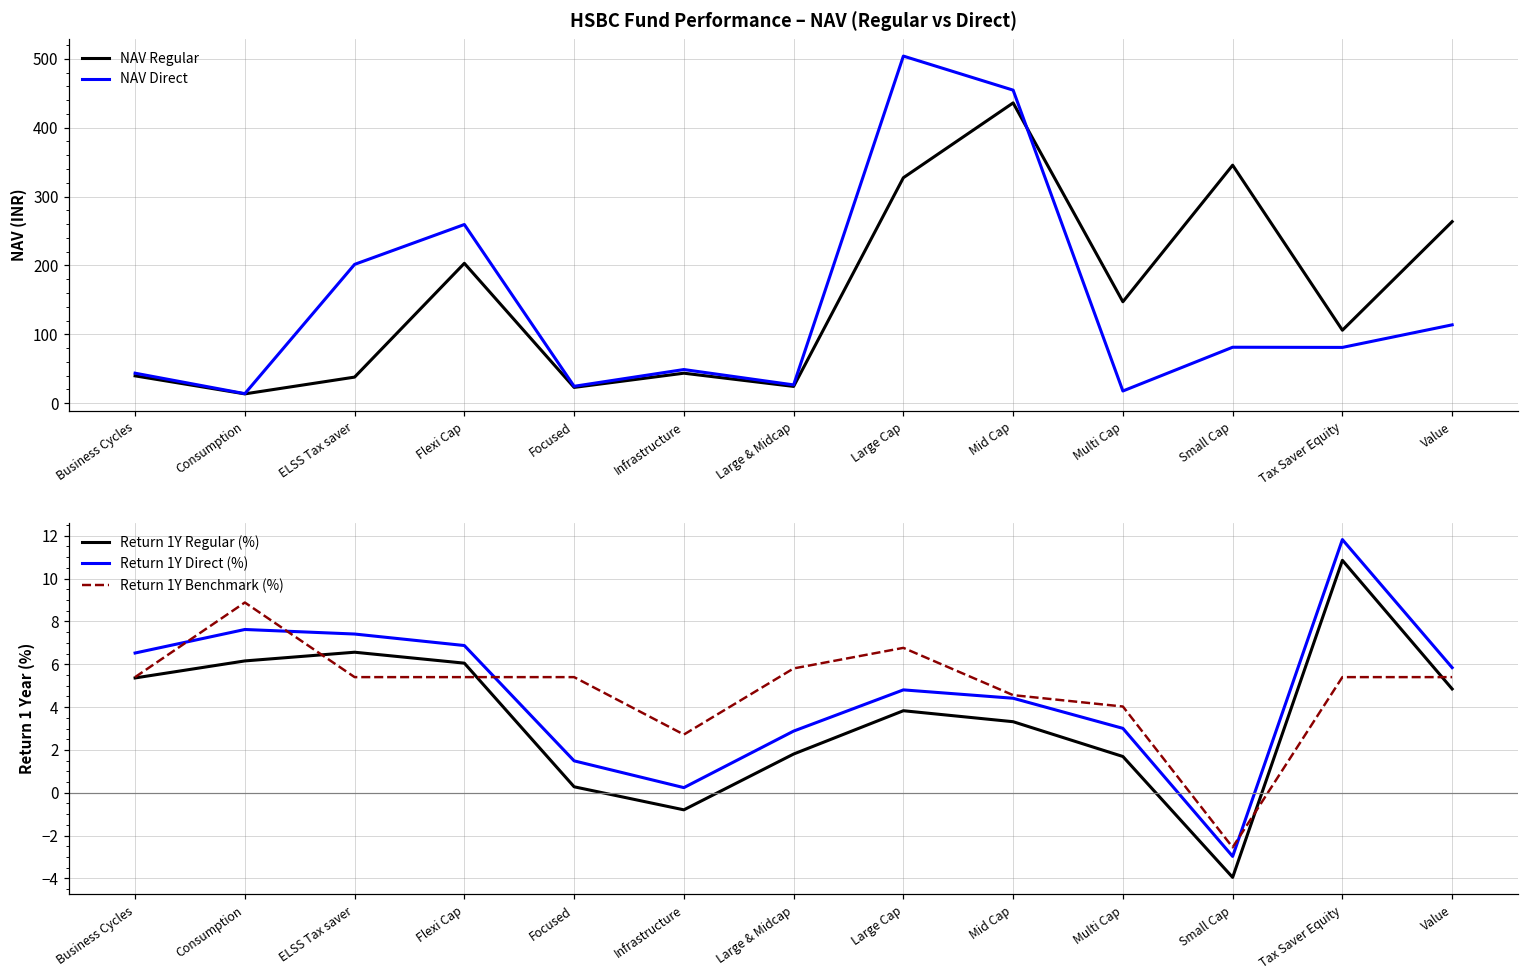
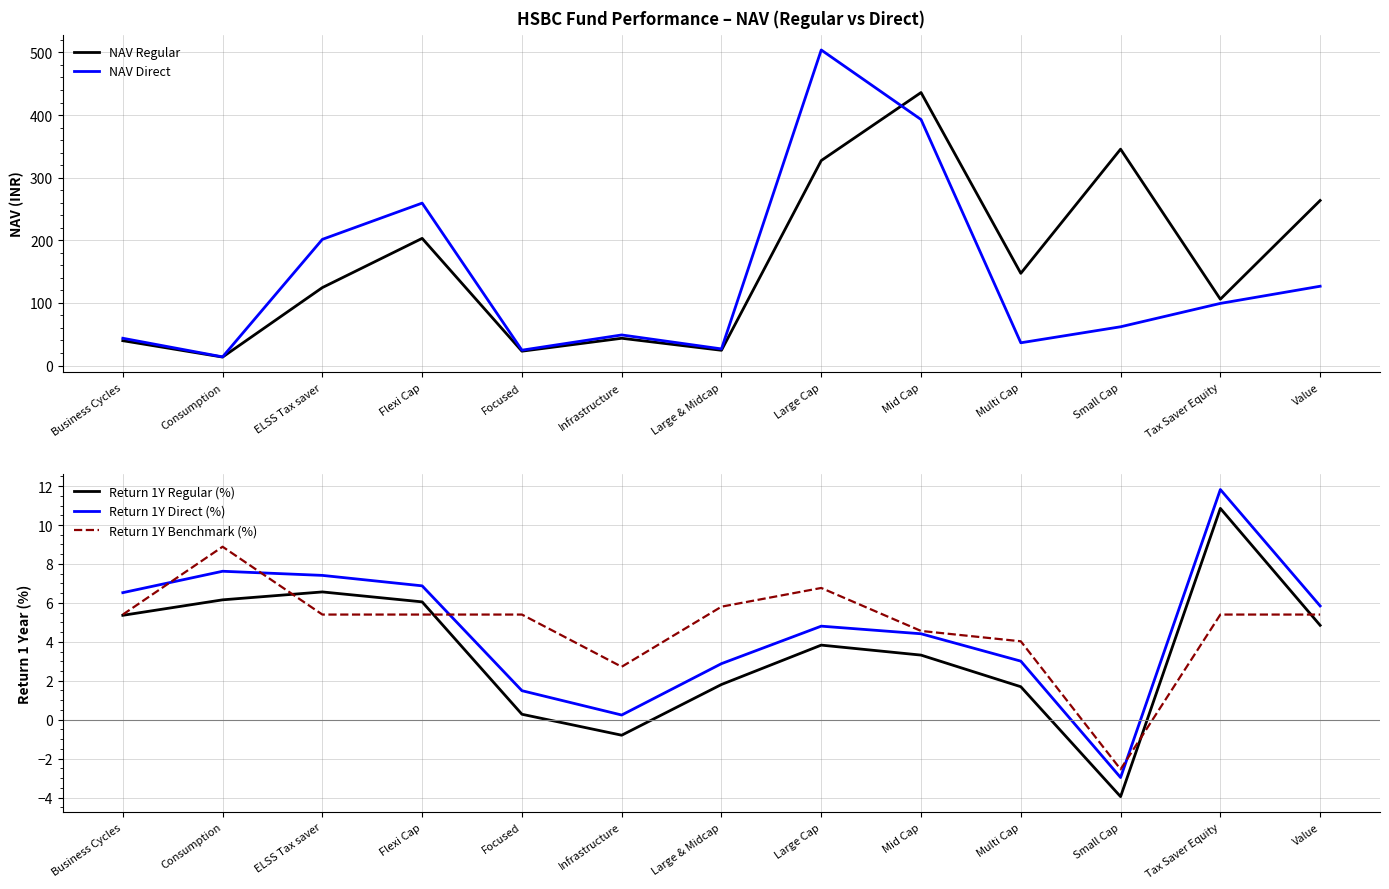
  {
    "HSBC Fund Performance – NAV (Regular vs Direct)": {
      "NAV Regular": {
-       "ELSS Tax saver": 40,
+       "ELSS Tax saver": 120,
        "Flexi Cap": 200,
        "Infrastructure": 40,
        "Large Cap": 330,
        "Mid Cap": 440,
        "Multi Cap": 150,
        "Small Cap": 350,
        "Tax Saver Equity": 110,
        "Value": 260
      },
      "NAV Direct": {
        "ELSS Tax saver": 200,
        "Flexi Cap": 260,
        "Infrastructure": 50,
        "Large Cap": 500,
-       "Mid Cap": 450,
-       "Multi Cap": 20,
-       "Small Cap": 80,
-       "Tax Saver Equity": 80,
-       "Value": 110
+       "Mid Cap": 390,
+       "Multi Cap": 40,
+       "Small Cap": 60,
+       "Tax Saver Equity": 100,
+       "Value": 130
      }
    }
  }
